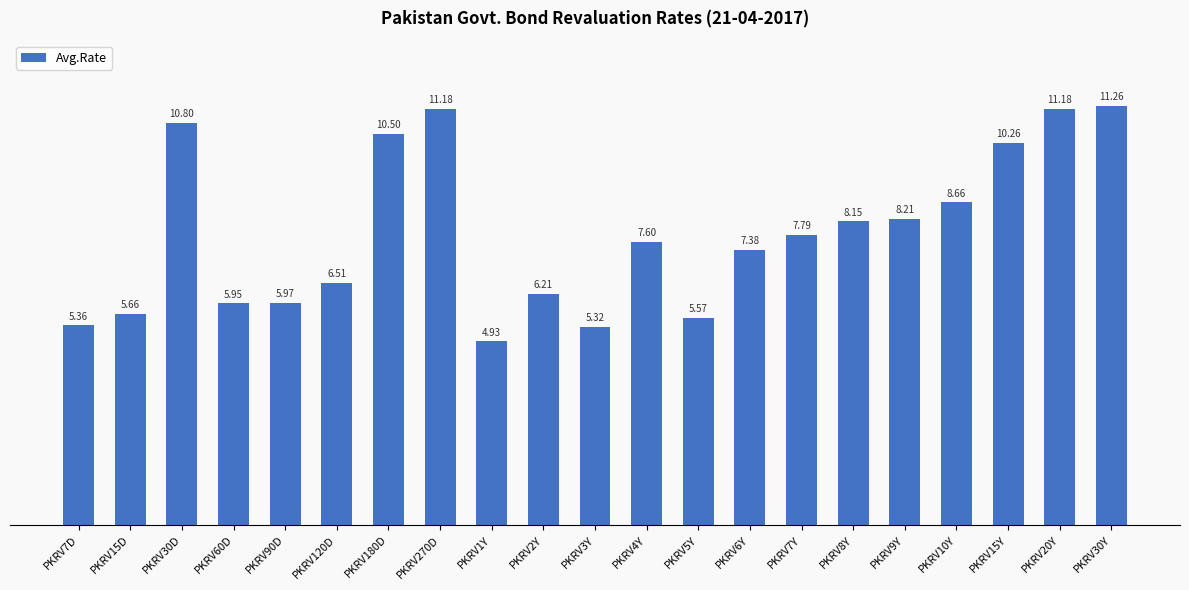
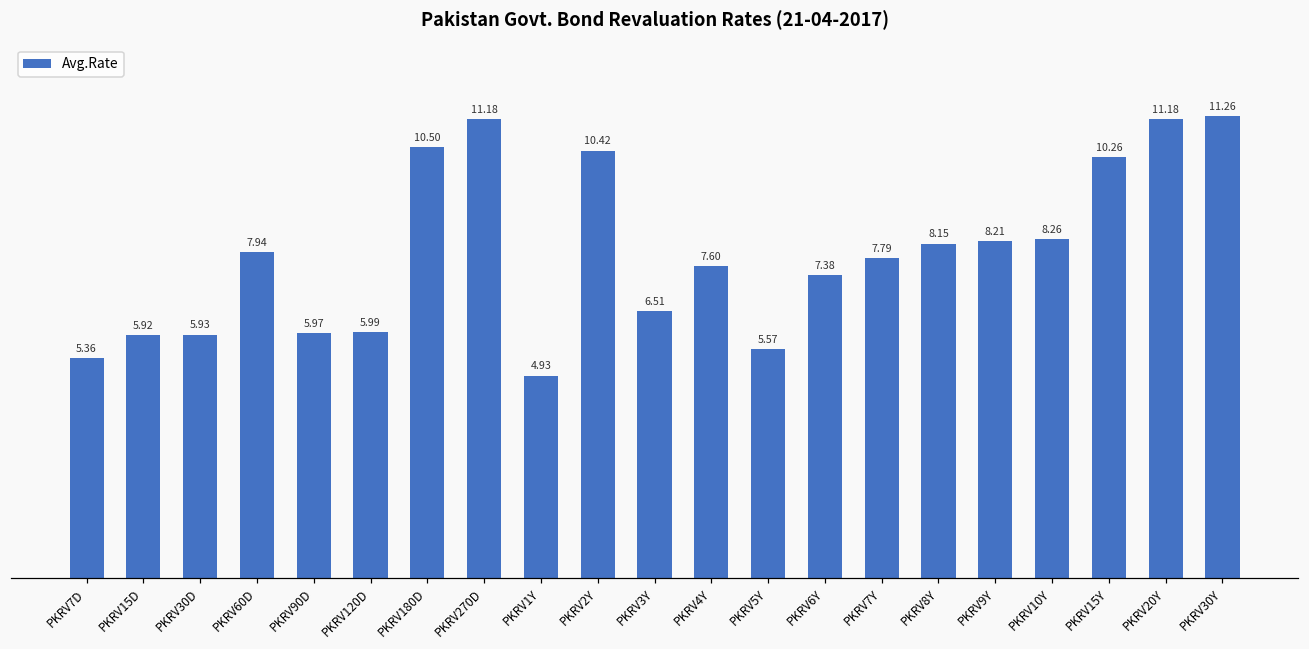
  {
    "PKRV7D": 5.36,
-   "PKRV15D": 5.66,
-   "PKRV30D": 10.80,
-   "PKRV60D": 5.95,
+   "PKRV15D": 5.92,
+   "PKRV30D": 5.93,
+   "PKRV60D": 7.94,
    "PKRV90D": 5.97,
-   "PKRV120D": 6.51,
+   "PKRV120D": 5.99,
    "PKRV180D": 10.50,
    "PKRV270D": 11.18,
    "PKRV1Y": 4.93,
-   "PKRV2Y": 6.21,
-   "PKRV3Y": 5.32,
+   "PKRV2Y": 10.42,
+   "PKRV3Y": 6.51,
    "PKRV4Y": 7.60,
    "PKRV5Y": 5.57,
    "PKRV6Y": 7.38,
    "PKRV7Y": 7.79,
    "PKRV8Y": 8.15,
    "PKRV9Y": 8.21,
-   "PKRV10Y": 8.66,
+   "PKRV10Y": 8.26,
    "PKRV15Y": 10.26,
    "PKRV20Y": 11.18,
    "PKRV30Y": 11.26
  }
